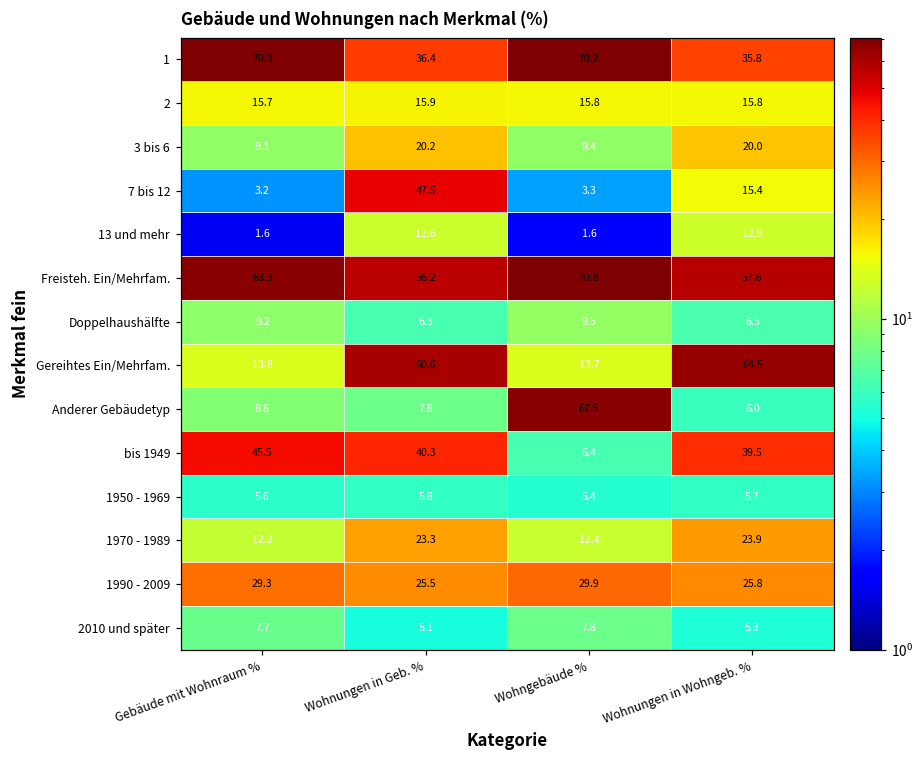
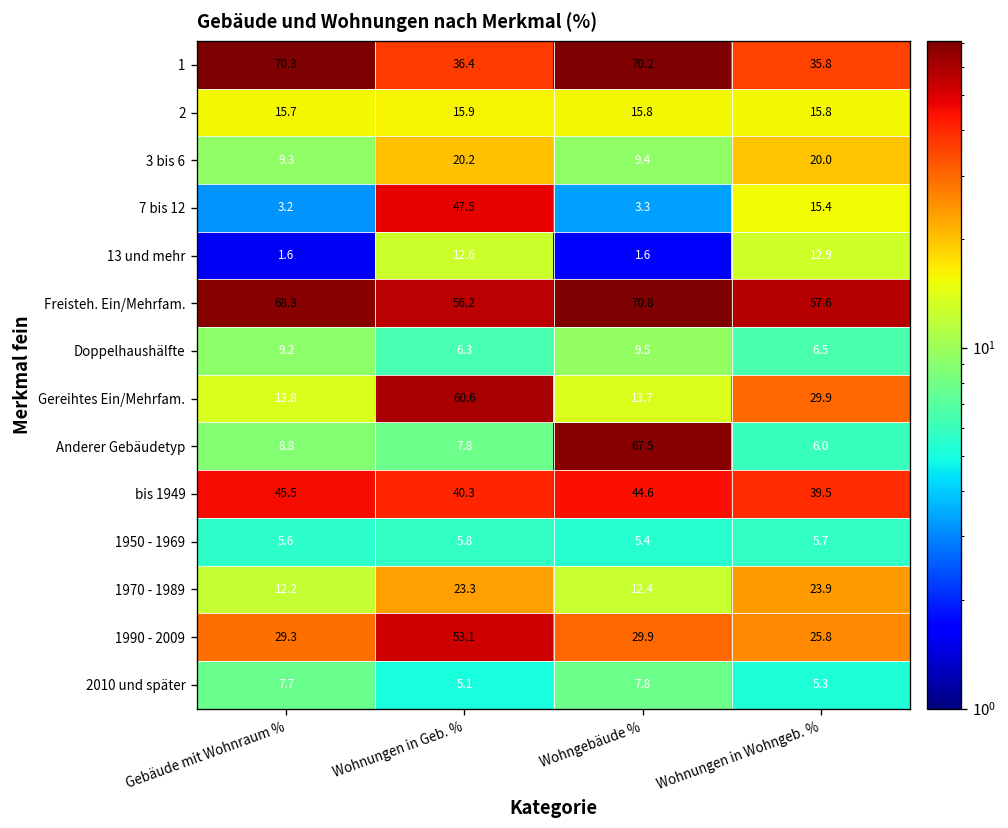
  {
    "1": {
      "Gebäude mit Wohnraum %": 70.3,
      "Wohnungen in Geb. %": 36.4,
      "Wohngebäude %": 70.2,
      "Wohnungen in Wohngeb. %": 35.8
    },
    "2": {
      "Gebäude mit Wohnraum %": 15.7,
      "Wohnungen in Geb. %": 15.9,
      "Wohngebäude %": 15.8,
      "Wohnungen in Wohngeb. %": 15.8
    },
    "3 bis 6": {
      "Gebäude mit Wohnraum %": 9.3,
      "Wohnungen in Geb. %": 20.2,
      "Wohngebäude %": 9.4,
      "Wohnungen in Wohngeb. %": 20.0
    },
    "7 bis 12": {
      "Gebäude mit Wohnraum %": 3.2,
      "Wohnungen in Geb. %": 47.5,
      "Wohngebäude %": 3.3,
      "Wohnungen in Wohngeb. %": 15.4
    },
    "13 und mehr": {
      "Gebäude mit Wohnraum %": 1.6,
      "Wohnungen in Geb. %": 12.6,
      "Wohngebäude %": 1.6,
      "Wohnungen in Wohngeb. %": 12.9
    },
    "Freisteh. Ein/Mehrfam.": {
      "Gebäude mit Wohnraum %": 68.3,
      "Wohnungen in Geb. %": 56.2,
      "Wohngebäude %": 70.8,
      "Wohnungen in Wohngeb. %": 57.6
    },
    "Doppelhaushälfte": {
      "Gebäude mit Wohnraum %": 9.2,
      "Wohnungen in Geb. %": 6.3,
      "Wohngebäude %": 9.5,
      "Wohnungen in Wohngeb. %": 6.5
    },
    "Gereihtes Ein/Mehrfam.": {
      "Gebäude mit Wohnraum %": 13.8,
      "Wohnungen in Geb. %": 60.6,
      "Wohngebäude %": 13.7,
-     "Wohnungen in Wohngeb. %": 64.5
+     "Wohnungen in Wohngeb. %": 29.9
    },
    "Anderer Gebäudetyp": {
      "Gebäude mit Wohnraum %": 8.8,
      "Wohnungen in Geb. %": 7.8,
      "Wohngebäude %": 67.5,
      "Wohnungen in Wohngeb. %": 6.0
    },
    "bis 1949": {
      "Gebäude mit Wohnraum %": 45.5,
      "Wohnungen in Geb. %": 40.3,
-     "Wohngebäude %": 6.4,
+     "Wohngebäude %": 44.6,
      "Wohnungen in Wohngeb. %": 39.5
    },
    "1950 - 1969": {
      "Gebäude mit Wohnraum %": 5.6,
      "Wohnungen in Geb. %": 5.8,
      "Wohngebäude %": 5.4,
      "Wohnungen in Wohngeb. %": 5.7
    },
    "1970 - 1989": {
      "Gebäude mit Wohnraum %": 12.2,
      "Wohnungen in Geb. %": 23.3,
      "Wohngebäude %": 12.4,
      "Wohnungen in Wohngeb. %": 23.9
    },
    "1990 - 2009": {
      "Gebäude mit Wohnraum %": 29.3,
-     "Wohnungen in Geb. %": 25.5,
+     "Wohnungen in Geb. %": 53.1,
      "Wohngebäude %": 29.9,
      "Wohnungen in Wohngeb. %": 25.8
    },
    "2010 und später": {
      "Gebäude mit Wohnraum %": 7.7,
      "Wohnungen in Geb. %": 5.1,
      "Wohngebäude %": 7.8,
      "Wohnungen in Wohngeb. %": 5.3
    }
  }
